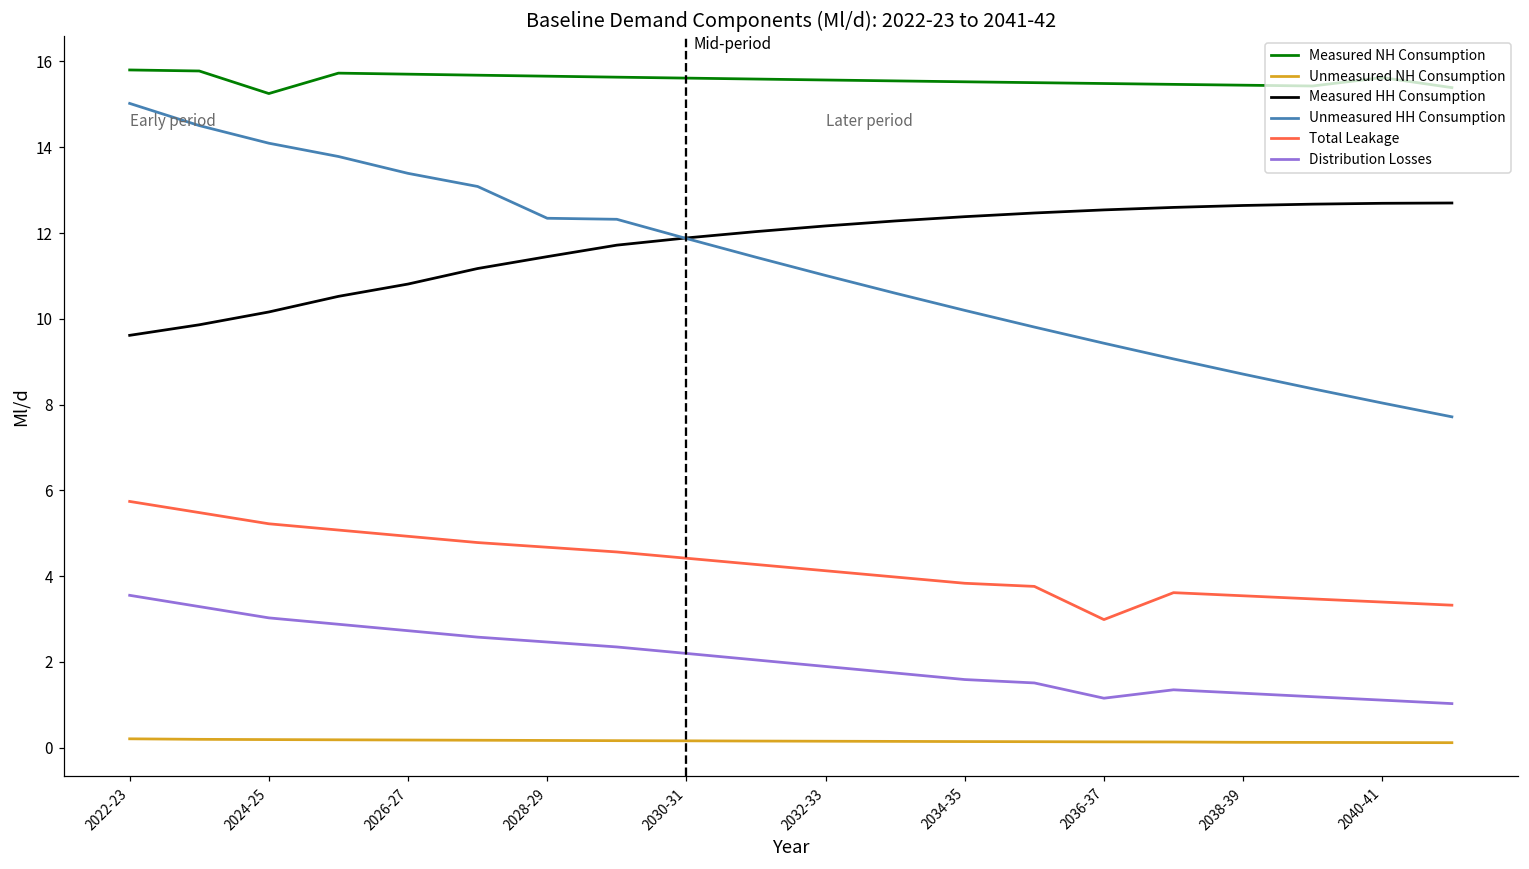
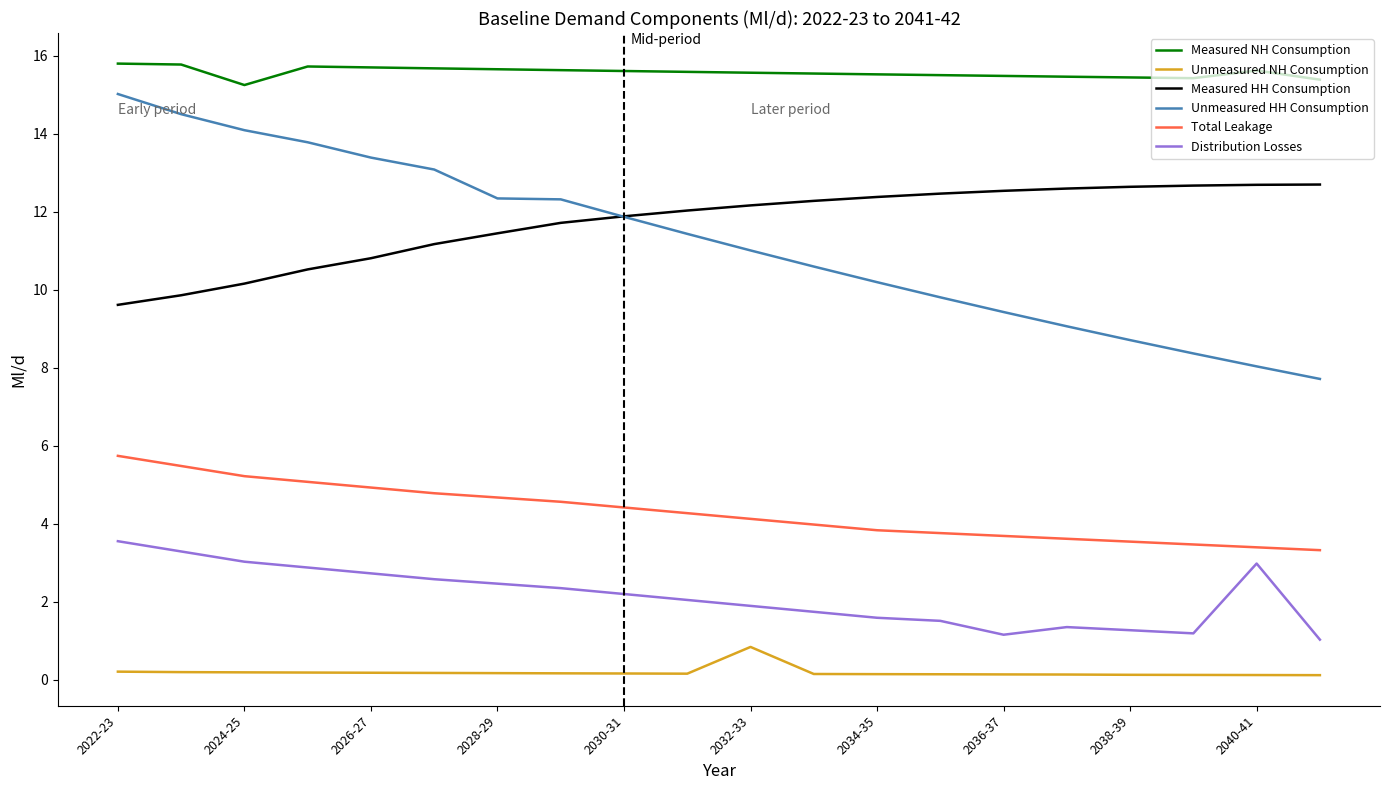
  {
    "Measured NH Consumption": {
      "2022-23": 15.8,
      "2024-25": 15.3,
      "2026-27": 15.7,
      "2028-29": 15.7,
      "2030-31": 15.6,
      "2032-33": 15.6,
      "2034-35": 15.5,
      "2036-37": 15.5,
      "2038-39": 15.4
    },
    "Unmeasured NH Consumption": {
      "2022-23": 0.2,
      "2024-25": 0.2,
      "2026-27": 0.2,
      "2028-29": 0.2,
      "2030-31": 0.2,
-     "2032-33": 0.2,
+     "2032-33": 0.8,
      "2034-35": 0.1,
      "2036-37": 0.1,
      "2038-39": 0.1,
      "2040-41": 0.1
    },
    "Measured HH Consumption": {
      "2022-23": 9.6,
      "2024-25": 10.2,
      "2026-27": 10.8,
      "2028-29": 11.4,
      "2032-33": 12.2,
      "2034-35": 12.4,
      "2036-37": 12.5,
      "2038-39": 12.6,
      "2040-41": 12.7
    },
    "Unmeasured HH Consumption": {
      "2022-23": 15.0,
      "2024-25": 14.1,
      "2026-27": 13.4,
      "2028-29": 12.3,
      "2032-33": 11.0,
      "2034-35": 10.2,
      "2036-37": 9.4,
      "2038-39": 8.7,
      "2040-41": 8.0
    },
    "Total Leakage": {
      "2022-23": 5.7,
      "2024-25": 5.2,
      "2026-27": 4.9,
      "2028-29": 4.7,
      "2030-31": 4.4,
      "2032-33": 4.1,
      "2034-35": 3.8,
-     "2036-37": 3.0,
+     "2036-37": 3.7,
      "2038-39": 3.5,
      "2040-41": 3.4
    },
    "Distribution Losses": {
      "2022-23": 3.6,
      "2024-25": 3.0,
      "2026-27": 2.7,
      "2028-29": 2.5,
      "2030-31": 2.2,
      "2032-33": 1.9,
      "2034-35": 1.6,
      "2036-37": 1.2,
      "2038-39": 1.3,
-     "2040-41": 1.1
+     "2040-41": 3.0
    }
  }
